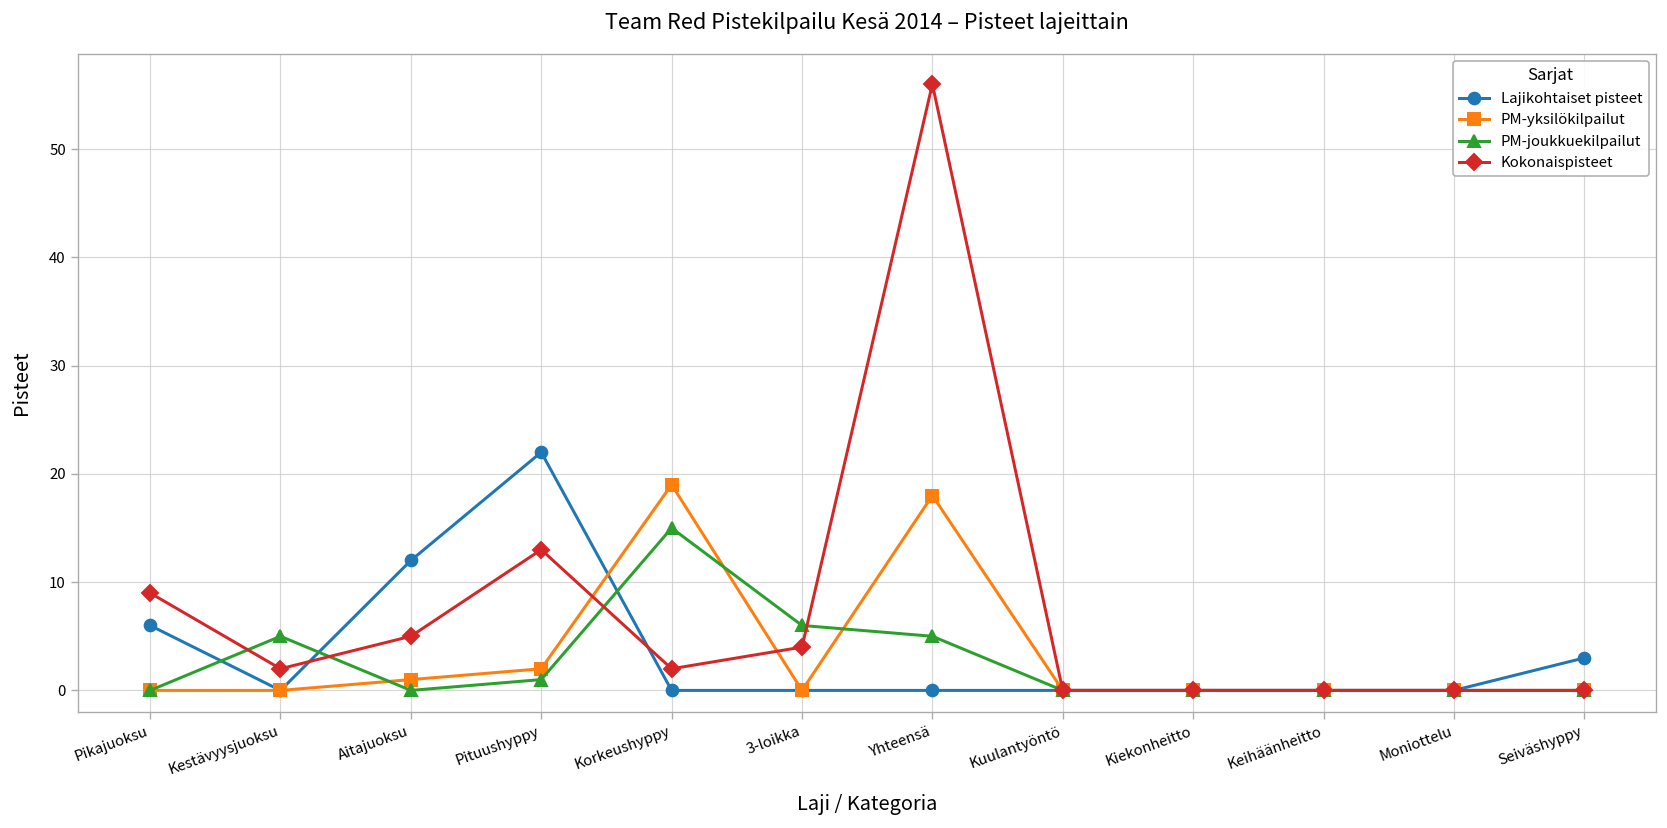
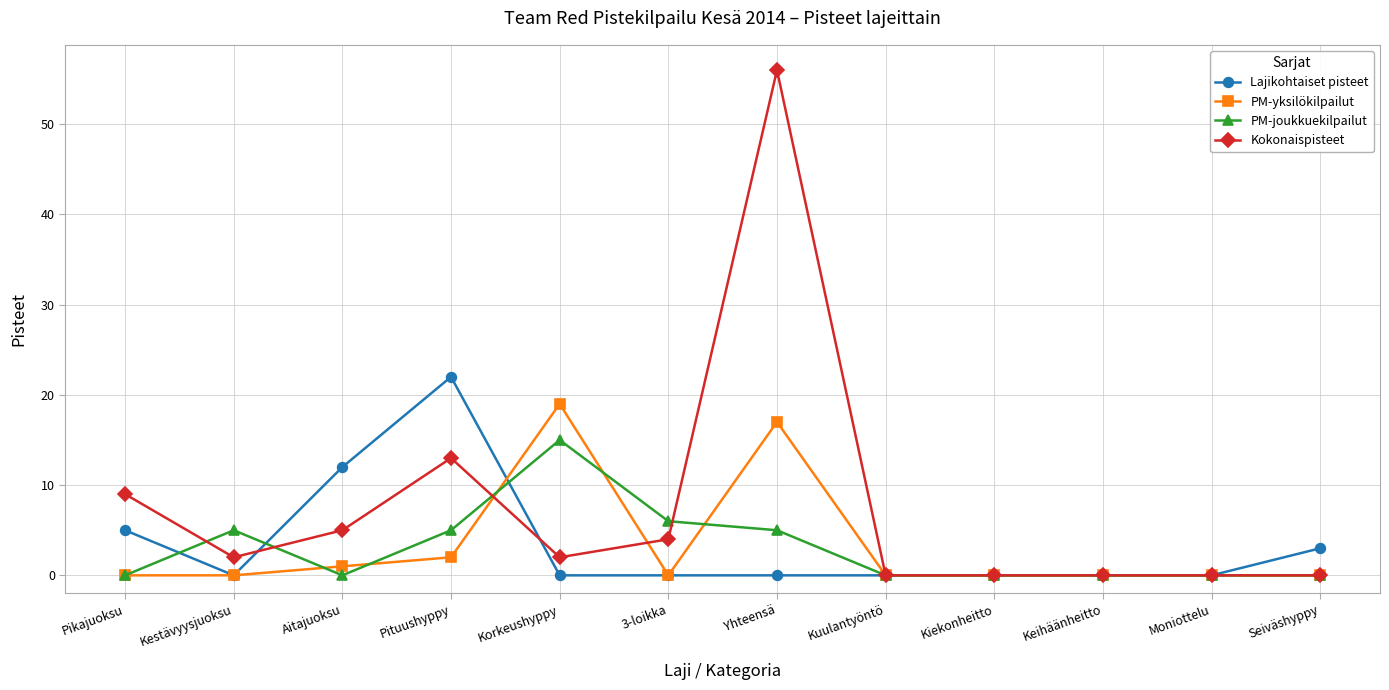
  {
    "Lajikohtaiset pisteet": {
-     "Pikajuoksu": 6,
+     "Pikajuoksu": 5,
      "Aitajuoksu": 12,
      "Pituushyppy": 22,
      "Korkeushyppy": 0,
      "Yhteensä": 0,
      "Seiväshyppy": 3
    },
    "PM-yksilökilpailut": {
      "Aitajuoksu": 1,
      "Pituushyppy": 2,
      "Korkeushyppy": 19,
-     "Yhteensä": 18
+     "Yhteensä": 17
    },
    "PM-joukkuekilpailut": {
      "Kestävyysjuoksu": 5,
      "Aitajuoksu": 0,
-     "Pituushyppy": 1,
+     "Pituushyppy": 5,
      "Korkeushyppy": 15,
      "3-loikka": 6,
      "Yhteensä": 5
    },
    "Kokonaispisteet": {
      "Pikajuoksu": 9,
      "Kestävyysjuoksu": 2,
      "Aitajuoksu": 5,
      "Pituushyppy": 13,
      "Korkeushyppy": 2,
      "3-loikka": 4,
      "Yhteensä": 56
    }
  }
